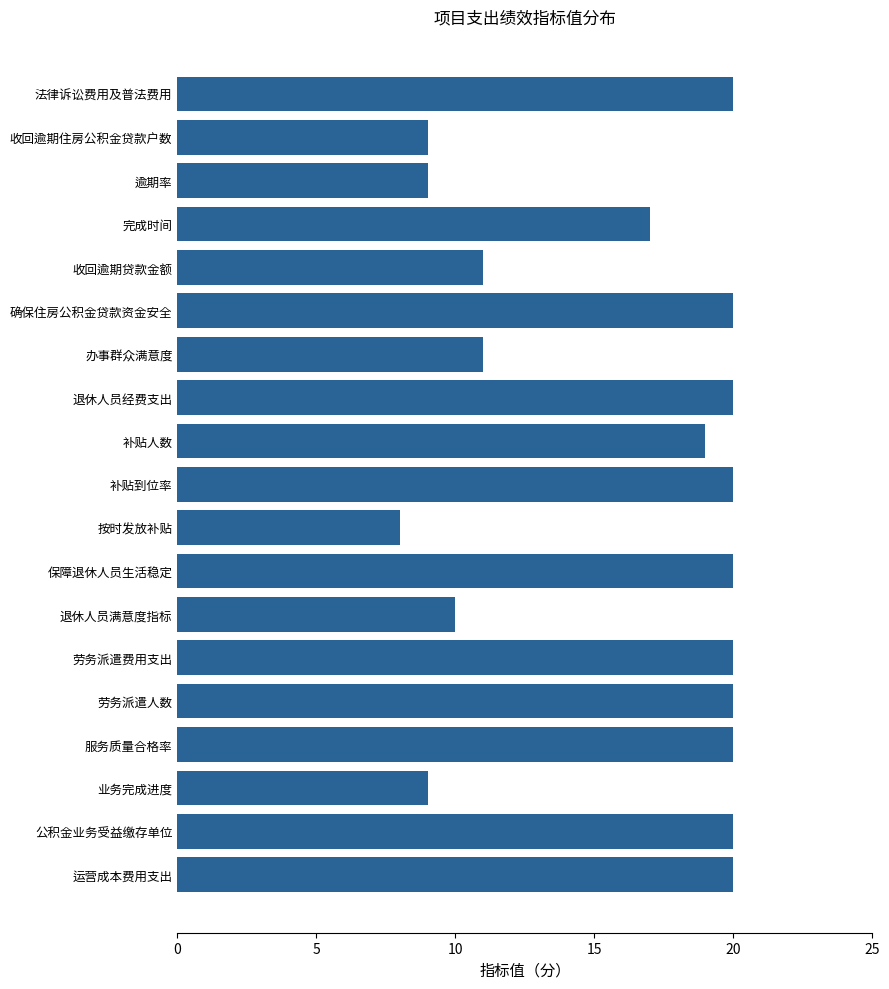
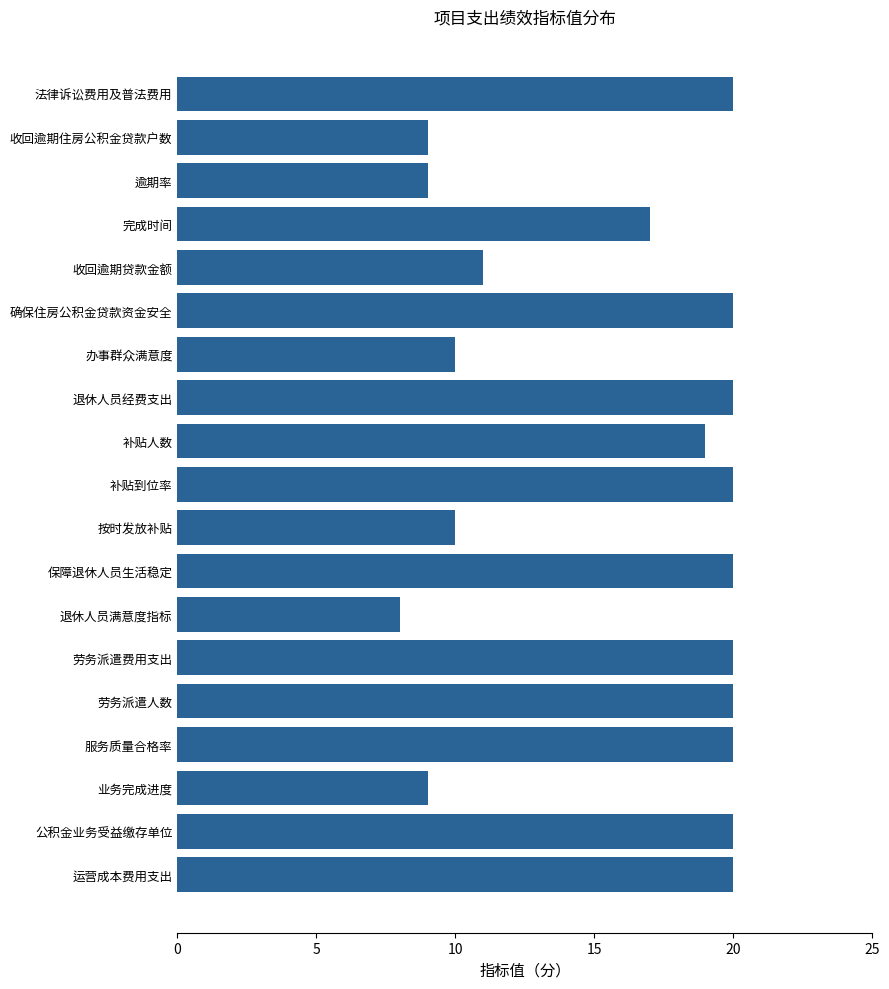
  {
    "法律诉讼费用及普法费用": 20,
    "收回逾期住房公积金贷款户数": 9,
    "逾期率": 9,
    "完成时间": 17,
    "收回逾期贷款金额": 11,
    "确保住房公积金贷款资金安全": 20,
-   "办事群众满意度": 11,
+   "办事群众满意度": 10,
    "退休人员经费支出": 20,
    "补贴人数": 19,
    "补贴到位率": 20,
-   "按时发放补贴": 8,
+   "按时发放补贴": 10,
    "保障退休人员生活稳定": 20,
-   "退休人员满意度指标": 10,
+   "退休人员满意度指标": 8,
    "劳务派遣费用支出": 20,
    "劳务派遣人数": 20,
    "服务质量合格率": 20,
    "业务完成进度": 9,
    "公积金业务受益缴存单位": 20,
    "运营成本费用支出": 20
  }
